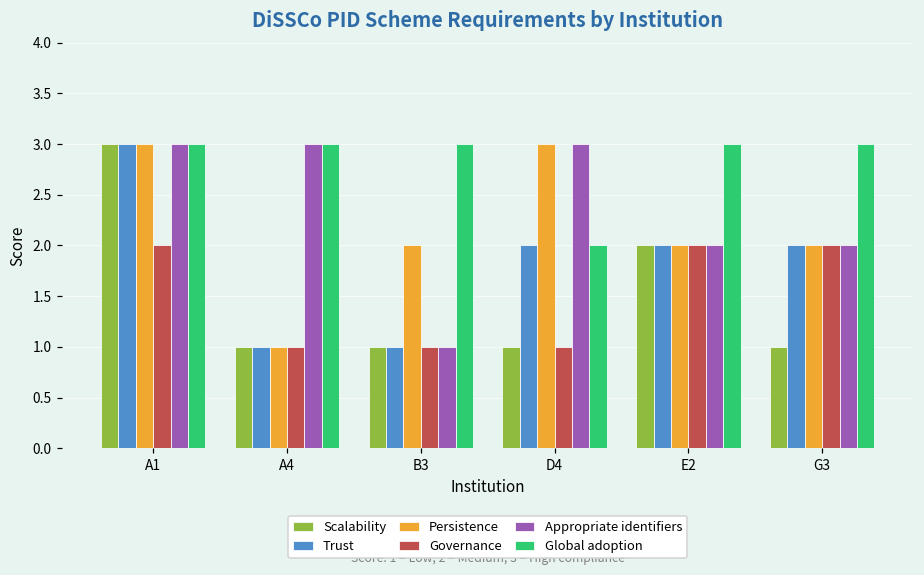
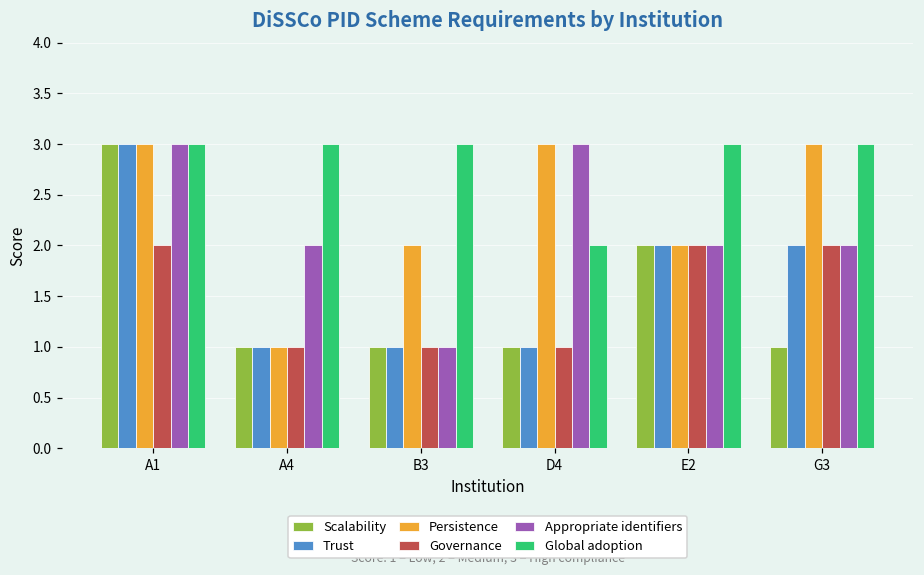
  {
    "Scalability": {
      "A1": 3,
      "A4": 1,
      "B3": 1,
      "D4": 1,
      "E2": 2,
      "G3": 1
    },
    "Trust": {
      "A1": 3,
      "A4": 1,
      "B3": 1,
-     "D4": 2,
+     "D4": 1,
      "E2": 2,
      "G3": 2
    },
    "Persistence": {
      "A1": 3,
      "A4": 1,
      "B3": 2,
      "D4": 3,
      "E2": 2,
-     "G3": 2
+     "G3": 3
    },
    "Governance": {
      "A1": 2,
      "A4": 1,
      "B3": 1,
      "D4": 1,
      "E2": 2,
      "G3": 2
    },
    "Appropriate identifiers": {
      "A1": 3,
-     "A4": 3,
+     "A4": 2,
      "B3": 1,
      "D4": 3,
      "E2": 2,
      "G3": 2
    },
    "Global adoption": {
      "A1": 3,
      "A4": 3,
      "B3": 3,
      "D4": 2,
      "E2": 3,
      "G3": 3
    }
  }
